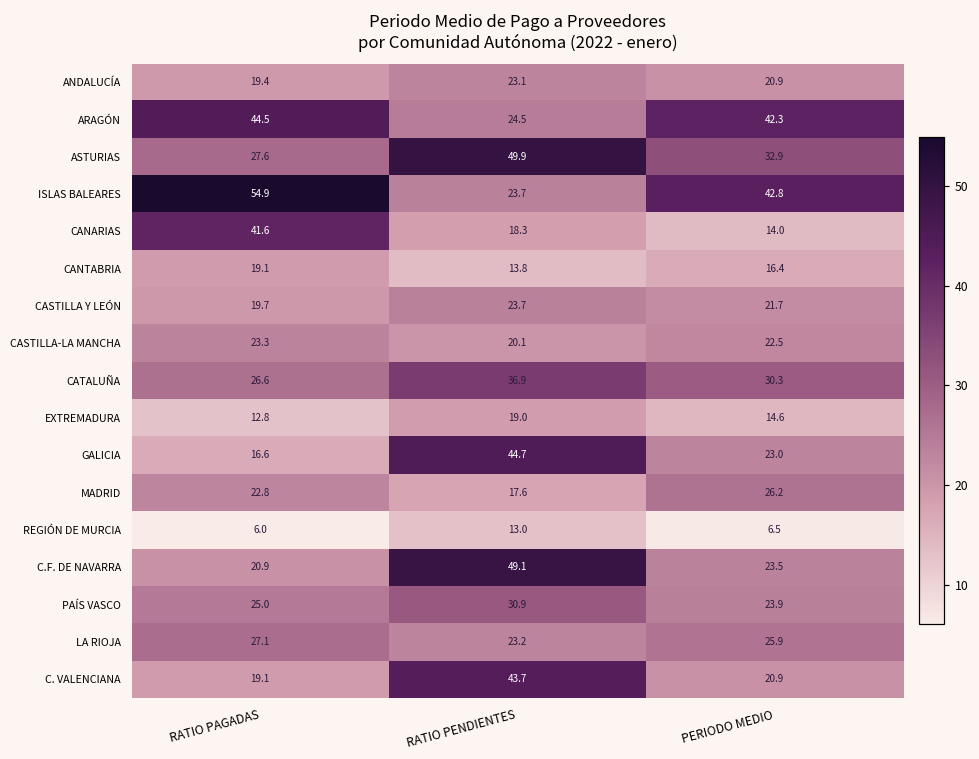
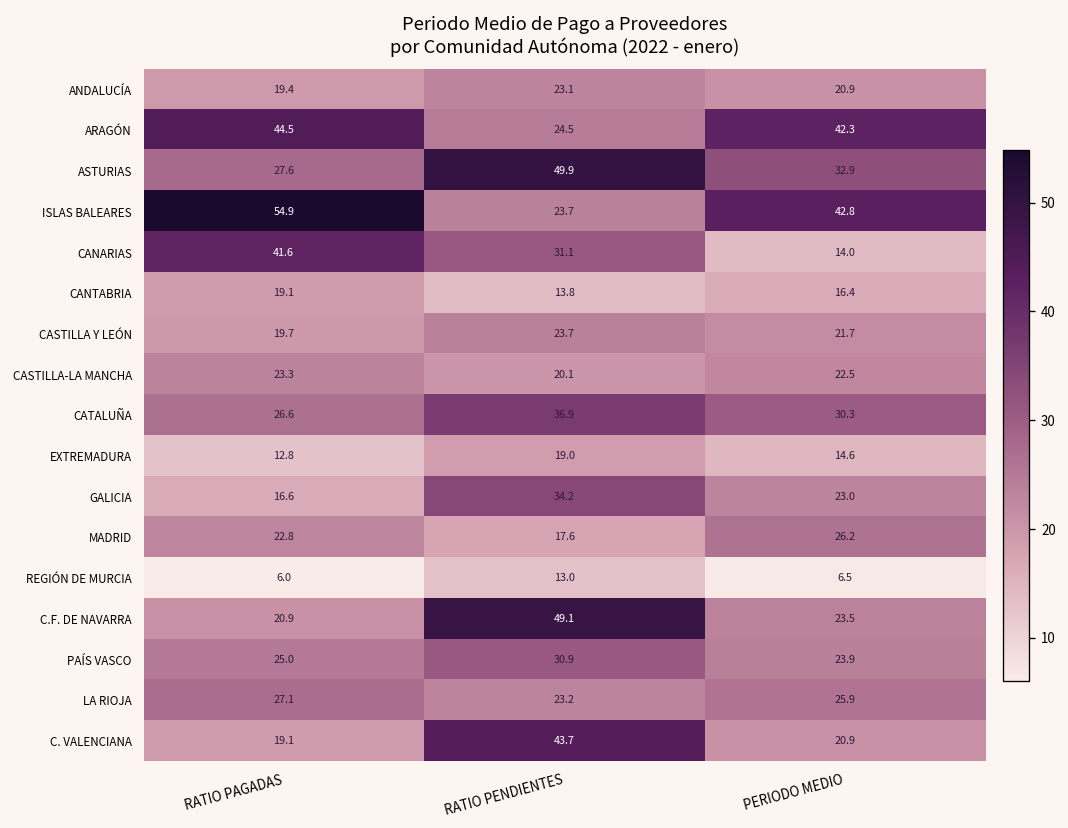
  {
    "ANDALUCÍA": {
      "RATIO PAGADAS": 19.4,
      "RATIO PENDIENTES": 23.1,
      "PERIODO MEDIO": 20.9
    },
    "ARAGÓN": {
      "RATIO PAGADAS": 44.5,
      "RATIO PENDIENTES": 24.5,
      "PERIODO MEDIO": 42.3
    },
    "ASTURIAS": {
      "RATIO PAGADAS": 27.6,
      "RATIO PENDIENTES": 49.9,
      "PERIODO MEDIO": 32.9
    },
    "ISLAS BALEARES": {
      "RATIO PAGADAS": 54.9,
      "RATIO PENDIENTES": 23.7,
      "PERIODO MEDIO": 42.8
    },
    "CANARIAS": {
      "RATIO PAGADAS": 41.6,
-     "RATIO PENDIENTES": 18.3,
+     "RATIO PENDIENTES": 31.1,
      "PERIODO MEDIO": 14.0
    },
    "CANTABRIA": {
      "RATIO PAGADAS": 19.1,
      "RATIO PENDIENTES": 13.8,
      "PERIODO MEDIO": 16.4
    },
    "CASTILLA Y LEÓN": {
      "RATIO PAGADAS": 19.7,
      "RATIO PENDIENTES": 23.7,
      "PERIODO MEDIO": 21.7
    },
    "CASTILLA-LA MANCHA": {
      "RATIO PAGADAS": 23.3,
      "RATIO PENDIENTES": 20.1,
      "PERIODO MEDIO": 22.5
    },
    "CATALUÑA": {
      "RATIO PAGADAS": 26.6,
      "RATIO PENDIENTES": 36.9,
      "PERIODO MEDIO": 30.3
    },
    "EXTREMADURA": {
      "RATIO PAGADAS": 12.8,
      "RATIO PENDIENTES": 19.0,
      "PERIODO MEDIO": 14.6
    },
    "GALICIA": {
      "RATIO PAGADAS": 16.6,
-     "RATIO PENDIENTES": 44.7,
+     "RATIO PENDIENTES": 34.2,
      "PERIODO MEDIO": 23.0
    },
    "MADRID": {
      "RATIO PAGADAS": 22.8,
      "RATIO PENDIENTES": 17.6,
      "PERIODO MEDIO": 26.2
    },
    "REGIÓN DE MURCIA": {
      "RATIO PAGADAS": 6.0,
      "RATIO PENDIENTES": 13.0,
      "PERIODO MEDIO": 6.5
    },
    "C.F. DE NAVARRA": {
      "RATIO PAGADAS": 20.9,
      "RATIO PENDIENTES": 49.1,
      "PERIODO MEDIO": 23.5
    },
    "PAÍS VASCO": {
      "RATIO PAGADAS": 25.0,
      "RATIO PENDIENTES": 30.9,
      "PERIODO MEDIO": 23.9
    },
    "LA RIOJA": {
      "RATIO PAGADAS": 27.1,
      "RATIO PENDIENTES": 23.2,
      "PERIODO MEDIO": 25.9
    },
    "C. VALENCIANA": {
      "RATIO PAGADAS": 19.1,
      "RATIO PENDIENTES": 43.7,
      "PERIODO MEDIO": 20.9
    }
  }
